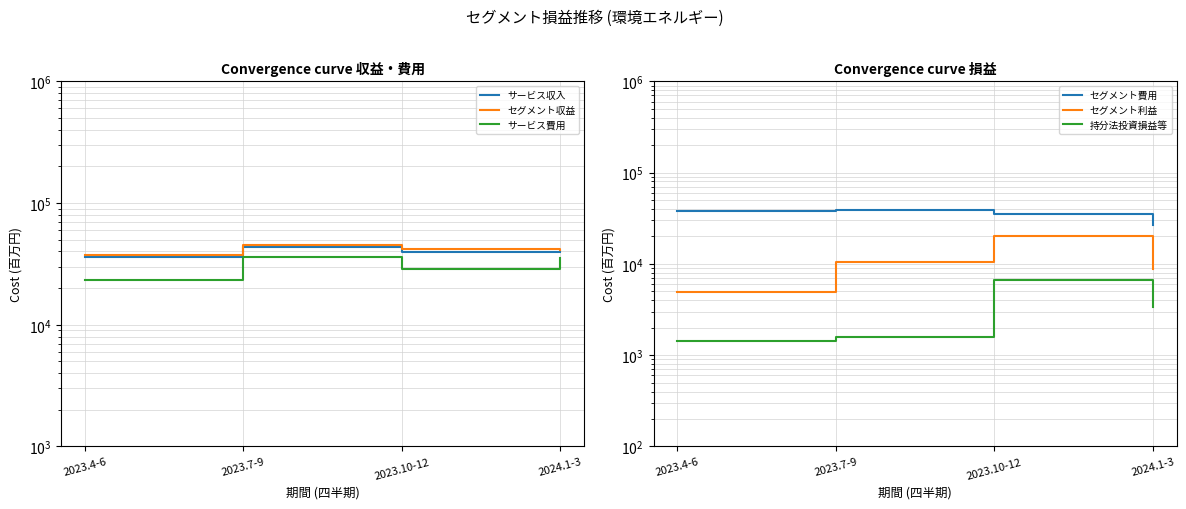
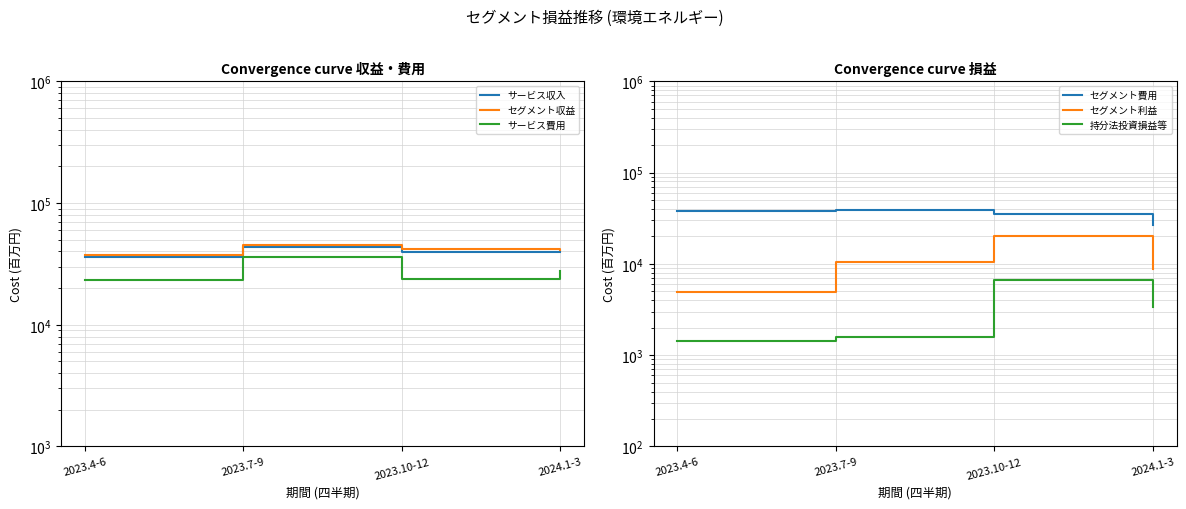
  {
    "Convergence curve 収益・費用": {
      "サービス収入": {
        "2023.10-12": 39000,
        "2024.1-3": 39000
      },
      "セグメント収益": {
        "2023.10-12": 42000,
        "2024.1-3": 41000
      },
      "サービス費用": {
        "2023.4-6": 23000,
        "2023.7-9": 36000,
-       "2023.10-12": 29000,
-       "2024.1-3": 35000
+       "2023.10-12": 24000,
+       "2024.1-3": 28000
      }
    },
    "Convergence curve 損益": {
      "セグメント費用": {
        "2023.4-6": 38000,
        "2023.7-9": 39000,
        "2023.10-12": 35000,
        "2024.1-3": 27000
      },
      "セグメント利益": {
        "2023.4-6": 5000,
        "2023.7-9": 10000,
        "2023.10-12": 20000,
        "2024.1-3": 9000
      },
      "持分法投資損益等": {
        "2023.4-6": 1400,
        "2023.7-9": 1600,
        "2023.10-12": 7000,
        "2024.1-3": 3300
      }
    }
  }
